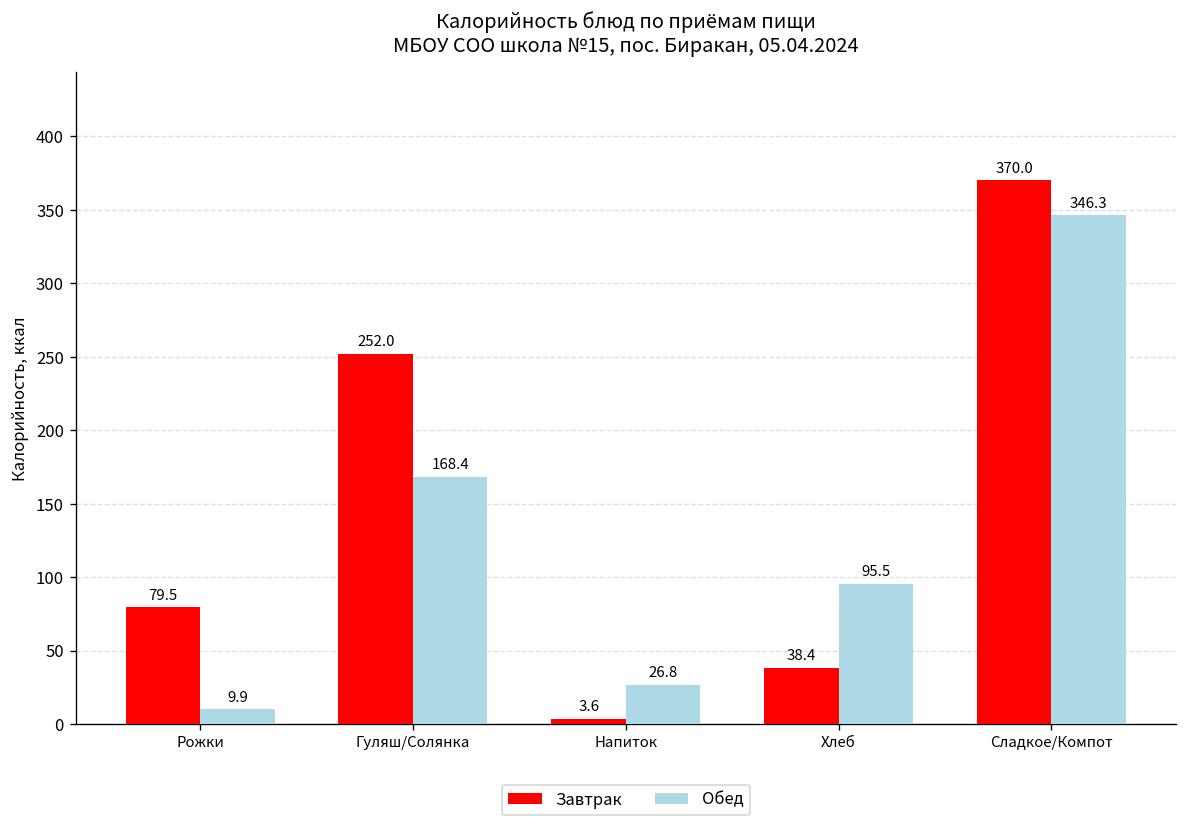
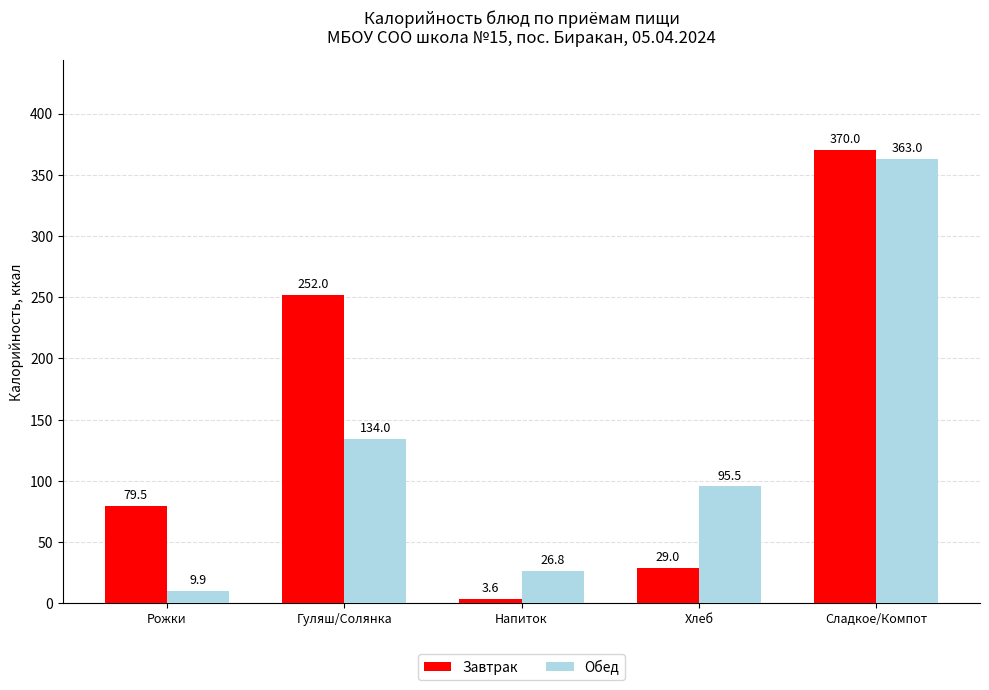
  {
    "Завтрак": {
      "Рожки": 79.5,
      "Гуляш/Солянка": 252.0,
      "Напиток": 3.6,
-     "Хлеб": 38.4,
+     "Хлеб": 29.0,
      "Сладкое/Компот": 370.0
    },
    "Обед": {
      "Рожки": 9.9,
-     "Гуляш/Солянка": 168.4,
+     "Гуляш/Солянка": 134.0,
      "Напиток": 26.8,
      "Хлеб": 95.5,
-     "Сладкое/Компот": 346.3
+     "Сладкое/Компот": 363.0
    }
  }
